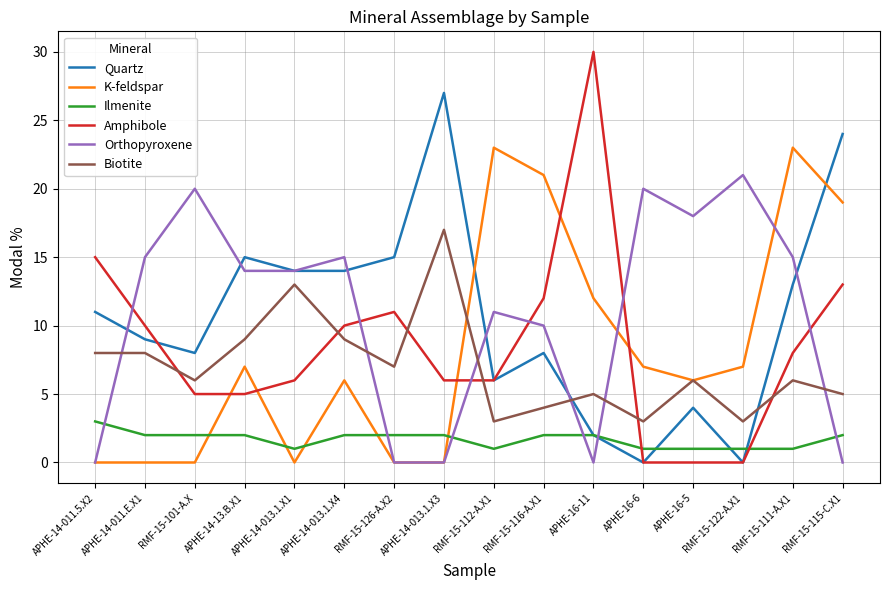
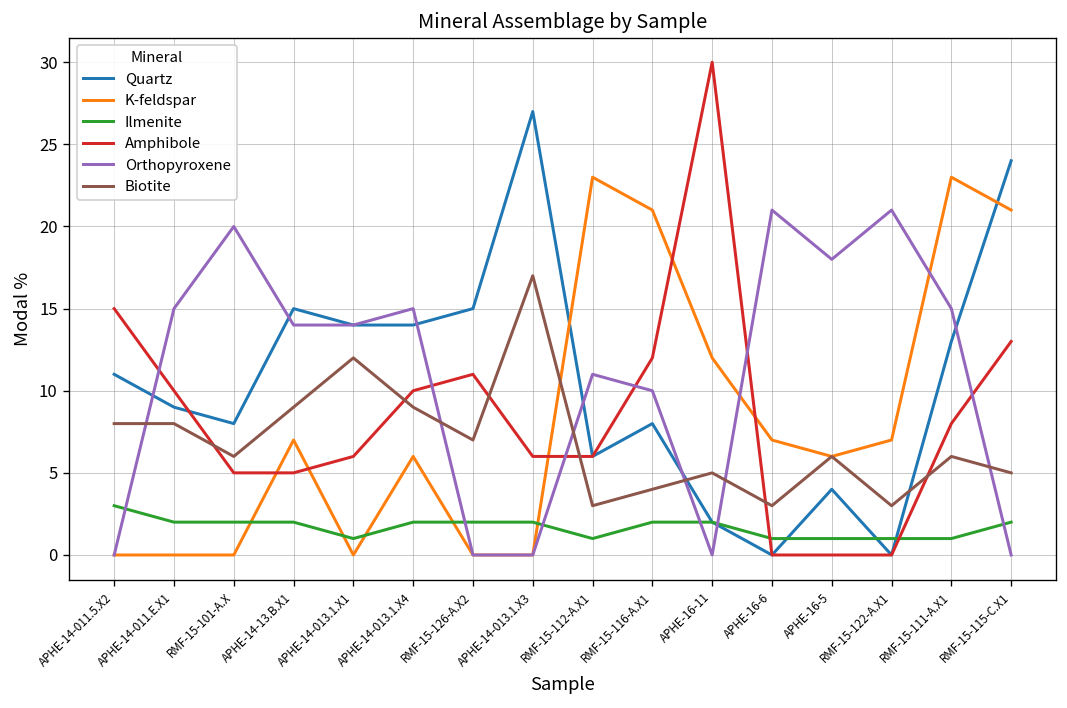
  {
    "Quartz": {
      "APHE-14-011.5.X2": 11,
      "APHE-14-011.E.X1": 9,
      "RMF-15-101-A.X": 8,
      "APHE-14-13.B.X1": 15,
      "APHE-14-013.1.X4": 14,
      "RMF-15-126-A.X2": 15,
      "APHE-14-013.1.X3": 27,
      "RMF-15-116-A.X1": 8,
      "APHE-16-5": 4,
      "RMF-15-111-A.X1": 13,
      "RMF-15-115-C.X1": 24
    },
    "K-feldspar": {
      "APHE-14-011.E.X1": 0,
      "RMF-15-101-A.X": 0,
      "APHE-14-13.B.X1": 7,
      "APHE-14-013.1.X1": 0,
      "APHE-14-013.1.X4": 6,
      "RMF-15-112-A.X1": 23,
      "RMF-15-116-A.X1": 21,
      "APHE-16-11": 12,
      "APHE-16-6": 7,
      "RMF-15-122-A.X1": 7,
      "RMF-15-111-A.X1": 23,
-     "RMF-15-115-C.X1": 19
+     "RMF-15-115-C.X1": 21
    },
    "Ilmenite": {
      "APHE-14-011.5.X2": 3,
      "APHE-14-011.E.X1": 2,
      "RMF-15-101-A.X": 2,
      "APHE-14-13.B.X1": 2,
      "APHE-14-013.1.X1": 1,
      "APHE-14-013.1.X4": 2,
      "RMF-15-126-A.X2": 2,
      "APHE-14-013.1.X3": 2,
      "RMF-15-112-A.X1": 1,
      "RMF-15-116-A.X1": 2,
      "APHE-16-6": 1,
      "APHE-16-5": 1,
      "RMF-15-122-A.X1": 1,
      "RMF-15-111-A.X1": 1,
      "RMF-15-115-C.X1": 2
    },
    "Amphibole": {
      "APHE-14-011.5.X2": 15,
      "APHE-14-011.E.X1": 10,
      "RMF-15-101-A.X": 5,
      "APHE-14-13.B.X1": 5,
      "APHE-14-013.1.X1": 6,
      "APHE-14-013.1.X4": 10,
      "RMF-15-126-A.X2": 11,
      "APHE-14-013.1.X3": 6,
      "RMF-15-116-A.X1": 12,
      "APHE-16-11": 30,
      "APHE-16-5": 0,
      "RMF-15-111-A.X1": 8,
      "RMF-15-115-C.X1": 13
    },
    "Orthopyroxene": {
      "APHE-14-011.E.X1": 15,
      "RMF-15-101-A.X": 20,
      "APHE-14-13.B.X1": 14,
      "APHE-14-013.1.X4": 15,
      "RMF-15-112-A.X1": 11,
      "RMF-15-116-A.X1": 10,
      "APHE-16-11": 0,
-     "APHE-16-6": 20,
+     "APHE-16-6": 21,
      "APHE-16-5": 18,
      "RMF-15-122-A.X1": 21,
      "RMF-15-111-A.X1": 15,
      "RMF-15-115-C.X1": 0
    },
    "Biotite": {
      "APHE-14-011.5.X2": 8,
      "APHE-14-011.E.X1": 8,
      "RMF-15-101-A.X": 6,
      "APHE-14-13.B.X1": 9,
-     "APHE-14-013.1.X1": 13,
+     "APHE-14-013.1.X1": 12,
      "APHE-14-013.1.X4": 9,
      "RMF-15-126-A.X2": 7,
      "APHE-14-013.1.X3": 17,
      "RMF-15-112-A.X1": 3,
      "RMF-15-116-A.X1": 4,
      "APHE-16-11": 5,
      "APHE-16-6": 3,
      "RMF-15-122-A.X1": 3,
      "RMF-15-111-A.X1": 6,
      "RMF-15-115-C.X1": 5
    }
  }
